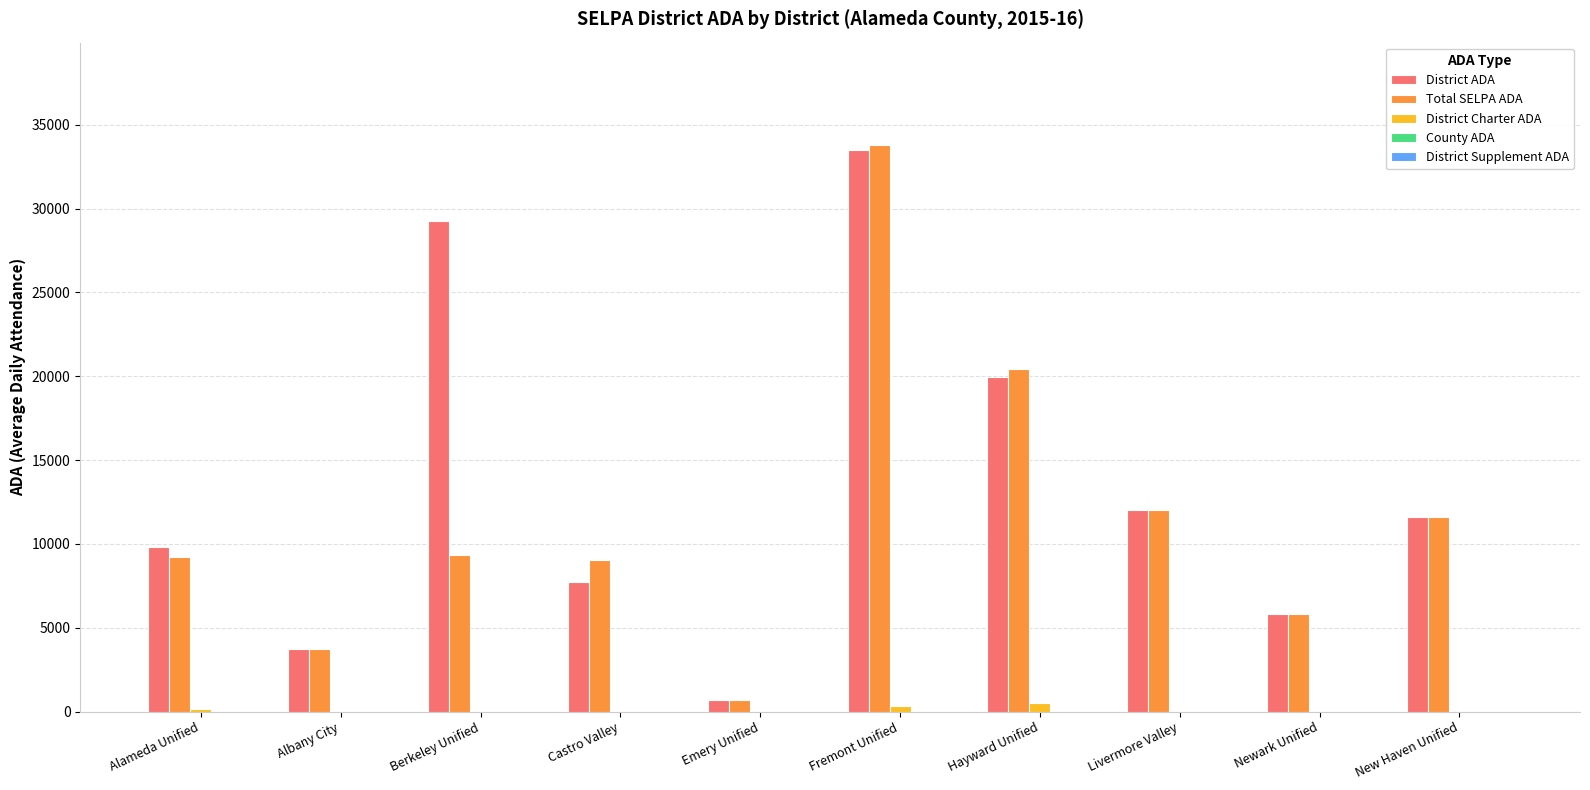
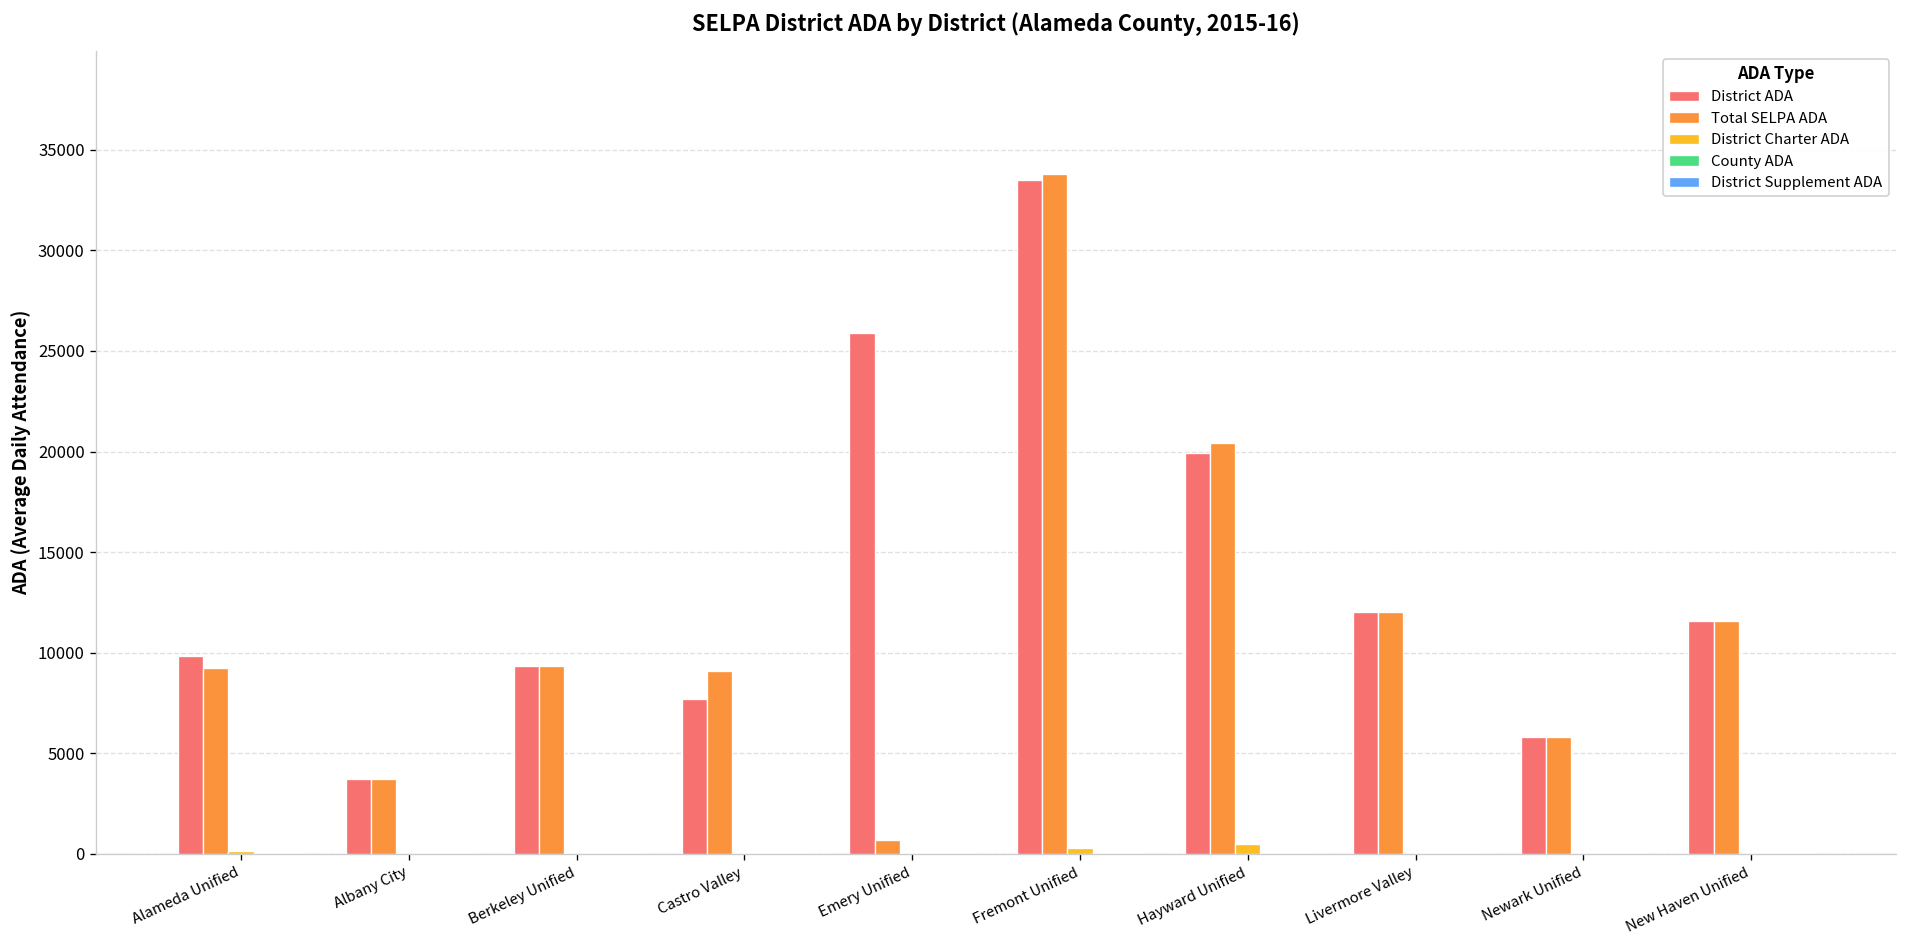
  {
    "District ADA": {
      "Alameda Unified": 9800,
      "Albany City": 3700,
-     "Berkeley Unified": 29300,
+     "Berkeley Unified": 9300,
      "Castro Valley": 7700,
-     "Emery Unified": 700,
+     "Emery Unified": 25900,
      "Fremont Unified": 33500,
      "Hayward Unified": 19900,
      "Livermore Valley": 12000,
      "Newark Unified": 5800,
      "New Haven Unified": 11600
    },
    "County ADA": {
      "Alameda Unified": 0,
      "Albany City": 0,
      "Berkeley Unified": 0,
      "Castro Valley": 0,
      "Emery Unified": 0,
      "Fremont Unified": 0,
      "Hayward Unified": 0,
      "Livermore Valley": 0,
      "Newark Unified": 0,
      "New Haven Unified": 0
    },
    "District Supplement ADA": {
      "Alameda Unified": 0,
      "Albany City": 0,
      "Berkeley Unified": 0,
      "Castro Valley": 0,
      "Emery Unified": 0,
      "Fremont Unified": 0,
      "Hayward Unified": 0,
      "Livermore Valley": 0,
      "Newark Unified": 0,
      "New Haven Unified": 0
    }
  }
